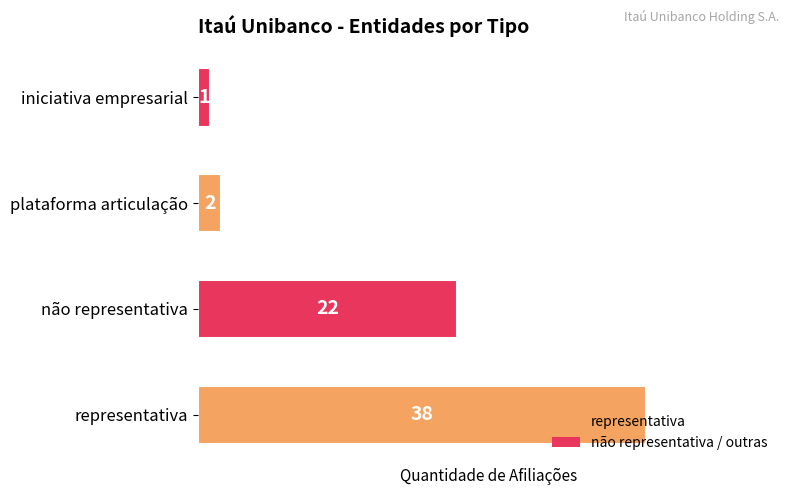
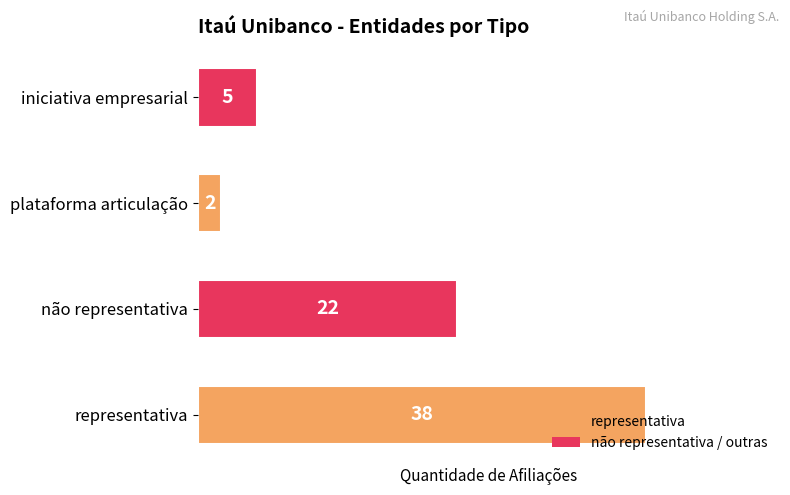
  {
-   "iniciativa empresarial": 1,
+   "iniciativa empresarial": 5,
    "plataforma articulação": 2,
    "não representativa": 22,
    "representativa": 38
  }
